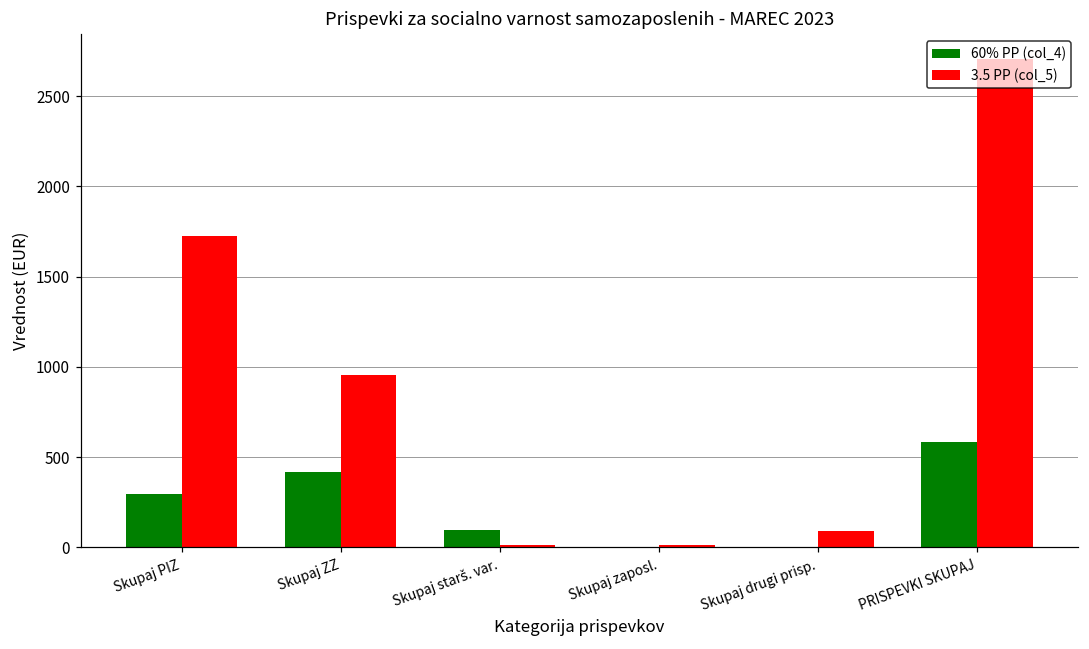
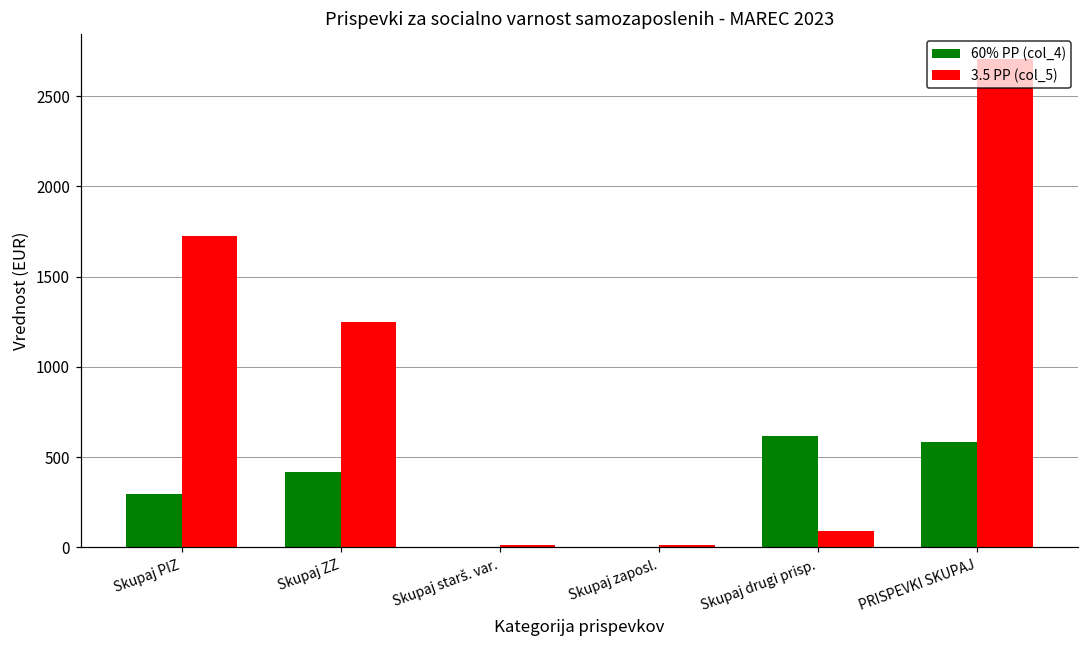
  {
    "60% PP (col_4)": {
      "Skupaj PIZ": 300,
      "Skupaj ZZ": 420,
-     "Skupaj starš. var.": 100,
-     "Skupaj drugi prisp.": 0,
+     "Skupaj starš. var.": 0,
+     "Skupaj drugi prisp.": 620,
      "PRISPEVKI SKUPAJ": 580
    },
    "3.5 PP (col_5)": {
      "Skupaj PIZ": 1720,
-     "Skupaj ZZ": 950,
+     "Skupaj ZZ": 1250,
      "Skupaj drugi prisp.": 90
    }
  }
